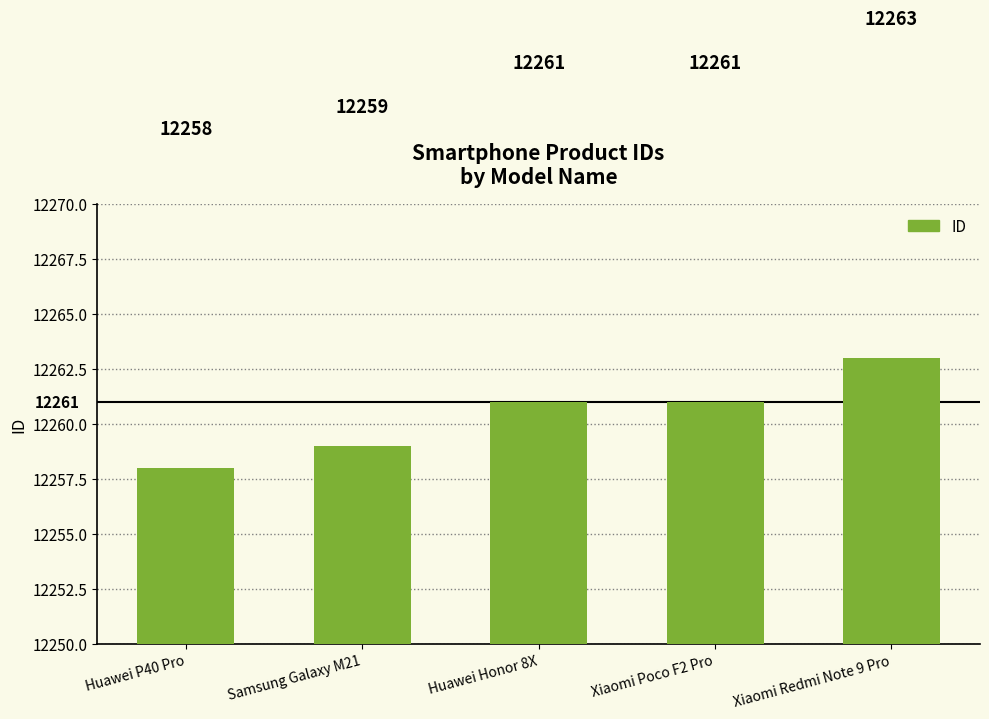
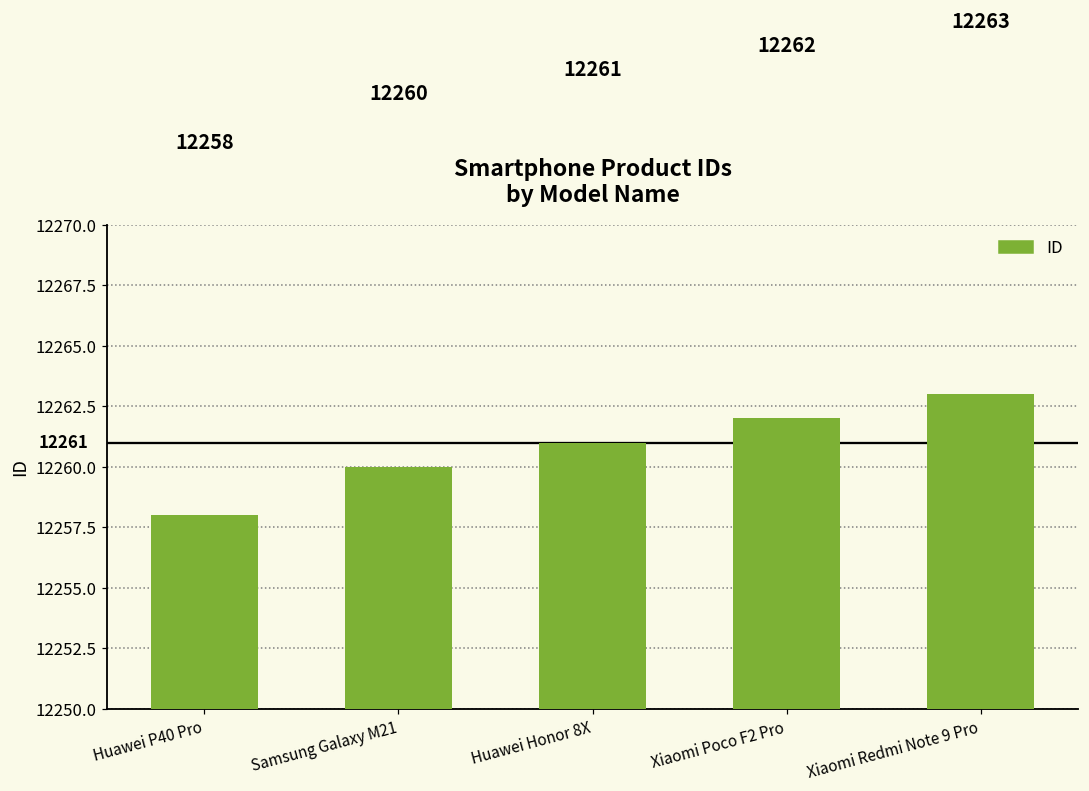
  {
-   "Samsung Galaxy M21": 12259,
-   "Xiaomi Poco F2 Pro": 12261
+   "Samsung Galaxy M21": 12260,
+   "Xiaomi Poco F2 Pro": 12262
  }
